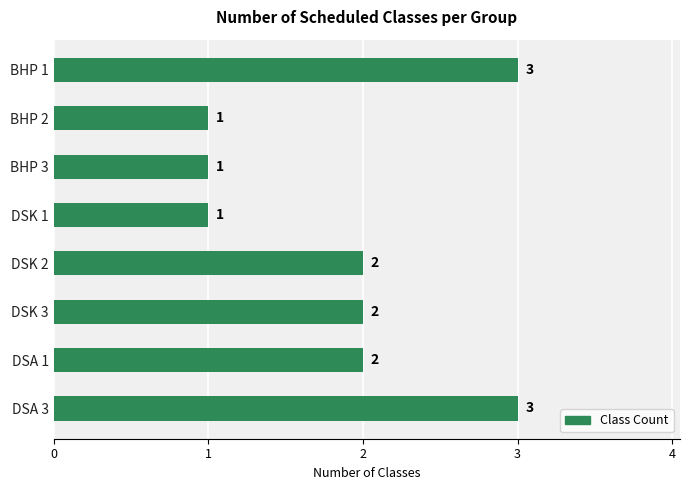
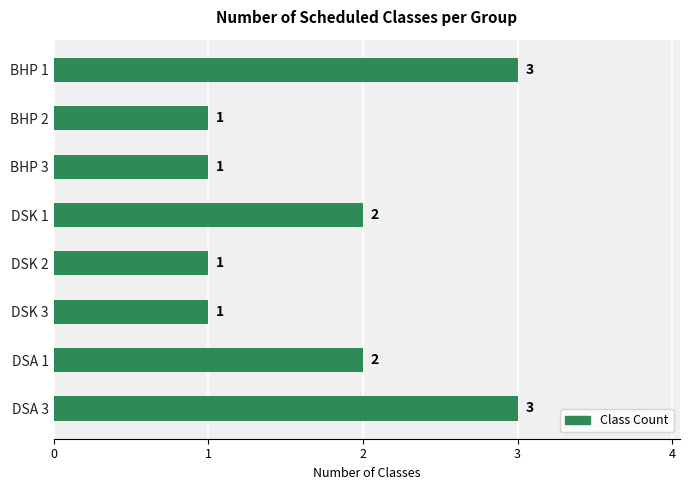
  {
    "BHP 1": 3,
    "BHP 2": 1,
    "BHP 3": 1,
-   "DSK 1": 1,
-   "DSK 2": 2,
-   "DSK 3": 2,
+   "DSK 1": 2,
+   "DSK 2": 1,
+   "DSK 3": 1,
    "DSA 1": 2,
    "DSA 3": 3
  }
